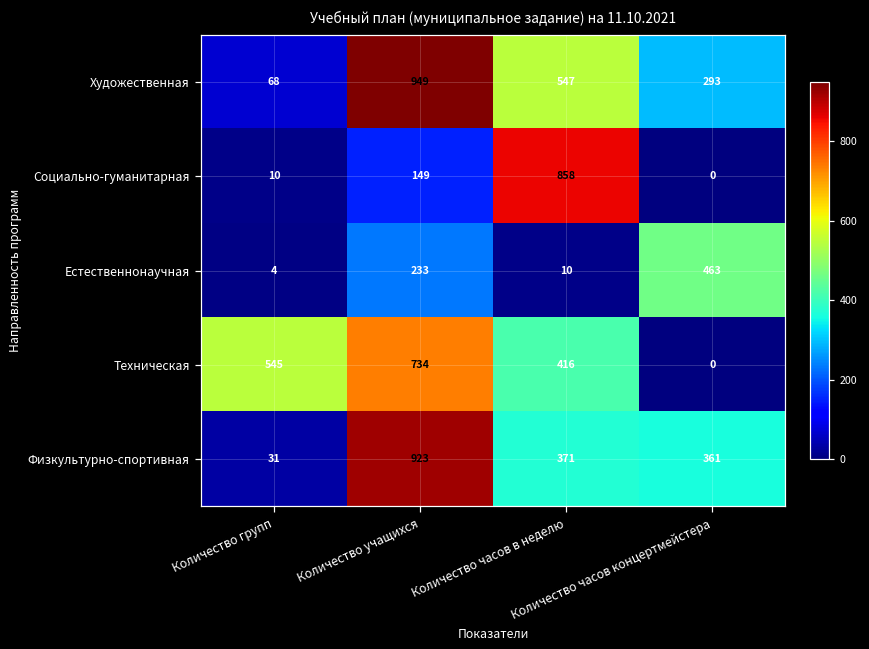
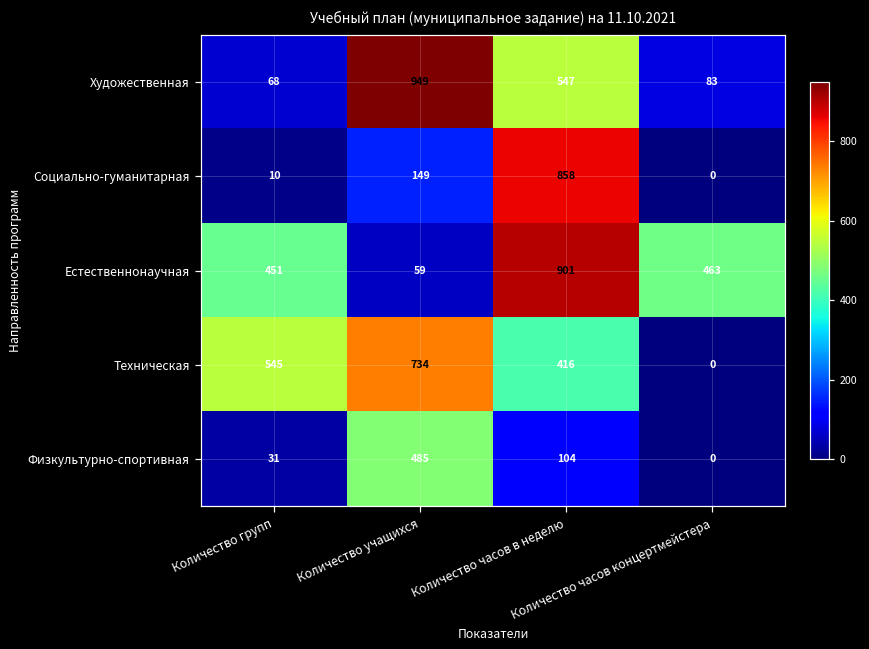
  {
    "Художественная": {
      "Количество групп": 68,
      "Количество учащихся": 949,
      "Количество часов в неделю": 547,
-     "Количество часов концертмейстера": 293
+     "Количество часов концертмейстера": 83
    },
    "Социально-гуманитарная": {
      "Количество групп": 10,
      "Количество учащихся": 149,
      "Количество часов в неделю": 858,
      "Количество часов концертмейстера": 0
    },
    "Естественнонаучная": {
-     "Количество групп": 4,
-     "Количество учащихся": 233,
-     "Количество часов в неделю": 10,
+     "Количество групп": 451,
+     "Количество учащихся": 59,
+     "Количество часов в неделю": 901,
      "Количество часов концертмейстера": 463
    },
    "Техническая": {
      "Количество групп": 545,
      "Количество учащихся": 734,
      "Количество часов в неделю": 416,
      "Количество часов концертмейстера": 0
    },
    "Физкультурно-спортивная": {
      "Количество групп": 31,
-     "Количество учащихся": 923,
-     "Количество часов в неделю": 371,
-     "Количество часов концертмейстера": 361
+     "Количество учащихся": 485,
+     "Количество часов в неделю": 104,
+     "Количество часов концертмейстера": 0
    }
  }
